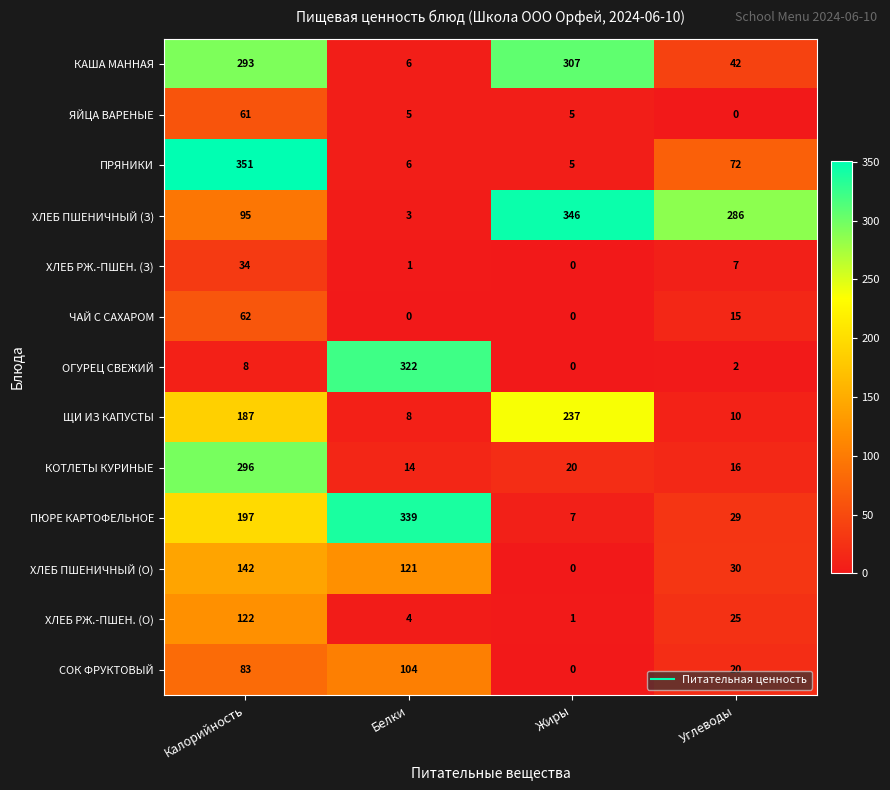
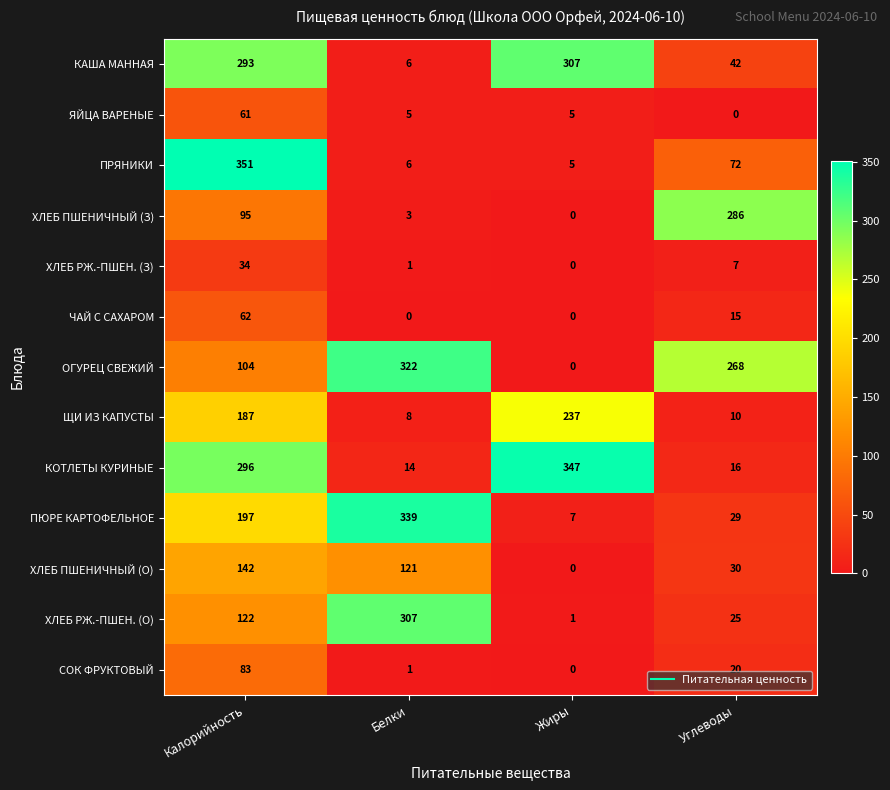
  {
    "КАША МАННАЯ": {
      "Калорийность": 293,
      "Белки": 6,
      "Жиры": 307,
      "Углеводы": 42
    },
    "ЯЙЦА ВАРЕНЫЕ": {
      "Калорийность": 61,
      "Белки": 5,
      "Жиры": 5,
      "Углеводы": 0
    },
    "ПРЯНИКИ": {
      "Калорийность": 351,
      "Белки": 6,
      "Жиры": 5,
      "Углеводы": 72
    },
    "ХЛЕБ ПШЕНИЧНЫЙ (З)": {
      "Калорийность": 95,
      "Белки": 3,
-     "Жиры": 346,
+     "Жиры": 0,
      "Углеводы": 286
    },
    "ХЛЕБ РЖ.-ПШЕН. (З)": {
      "Калорийность": 34,
      "Белки": 1,
      "Жиры": 0,
      "Углеводы": 7
    },
    "ЧАЙ С САХАРОМ": {
      "Калорийность": 62,
      "Белки": 0,
      "Жиры": 0,
      "Углеводы": 15
    },
    "ОГУРЕЦ СВЕЖИЙ": {
-     "Калорийность": 8,
+     "Калорийность": 104,
      "Белки": 322,
      "Жиры": 0,
-     "Углеводы": 2
+     "Углеводы": 268
    },
    "ЩИ ИЗ КАПУСТЫ": {
      "Калорийность": 187,
      "Белки": 8,
      "Жиры": 237,
      "Углеводы": 10
    },
    "КОТЛЕТЫ КУРИНЫЕ": {
      "Калорийность": 296,
      "Белки": 14,
-     "Жиры": 20,
+     "Жиры": 347,
      "Углеводы": 16
    },
    "ПЮРЕ КАРТОФЕЛЬНОЕ": {
      "Калорийность": 197,
      "Белки": 339,
      "Жиры": 7,
      "Углеводы": 29
    },
    "ХЛЕБ ПШЕНИЧНЫЙ (О)": {
      "Калорийность": 142,
      "Белки": 121,
      "Жиры": 0,
      "Углеводы": 30
    },
    "ХЛЕБ РЖ.-ПШЕН. (О)": {
      "Калорийность": 122,
-     "Белки": 4,
+     "Белки": 307,
      "Жиры": 1,
      "Углеводы": 25
    },
    "СОК ФРУКТОВЫЙ": {
      "Калорийность": 83,
-     "Белки": 104,
+     "Белки": 1,
      "Жиры": 0
    }
  }
